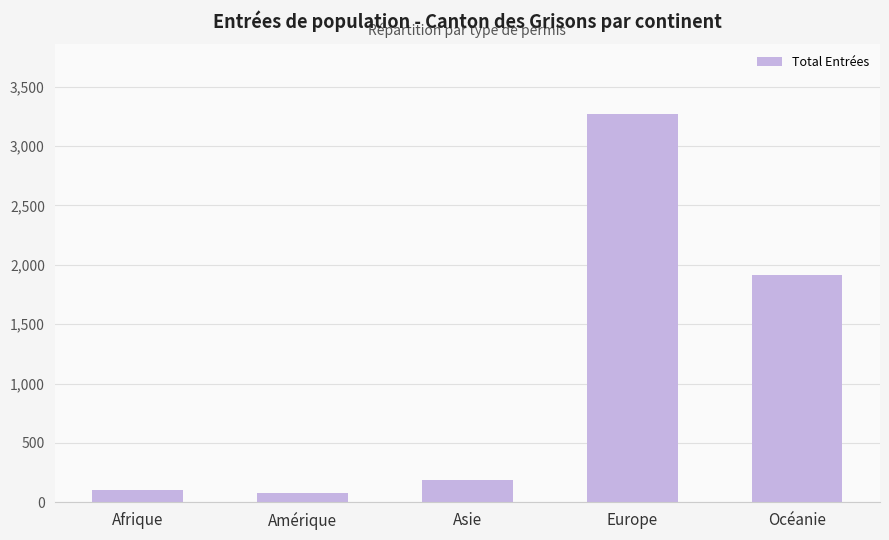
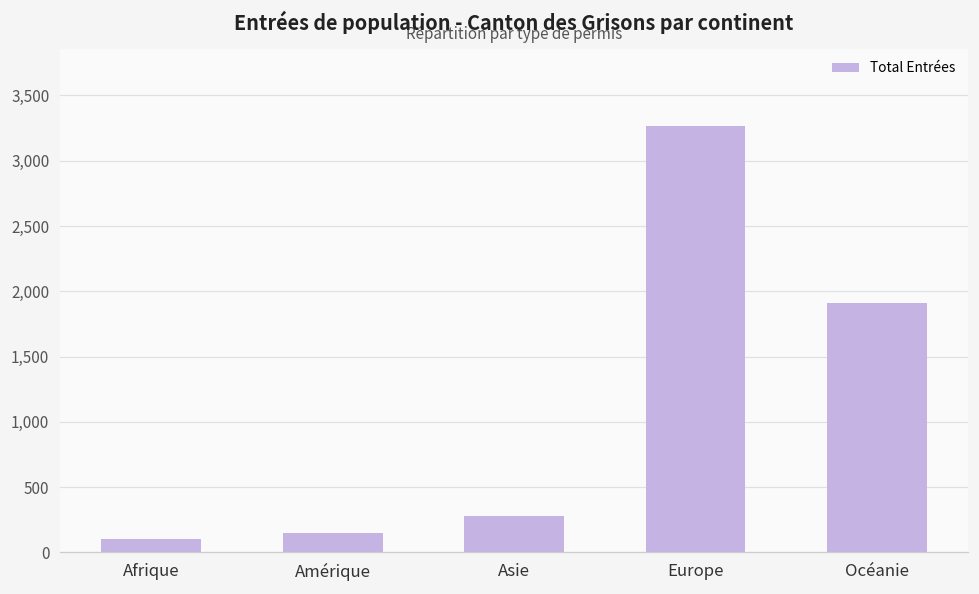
  {
    "Afrique": "100",
-   "Amérique": "80",
-   "Asie": "190",
+   "Amérique": "150",
+   "Asie": "280",
    "Europe": "3,270",
    "Océanie": "1,910"
  }
